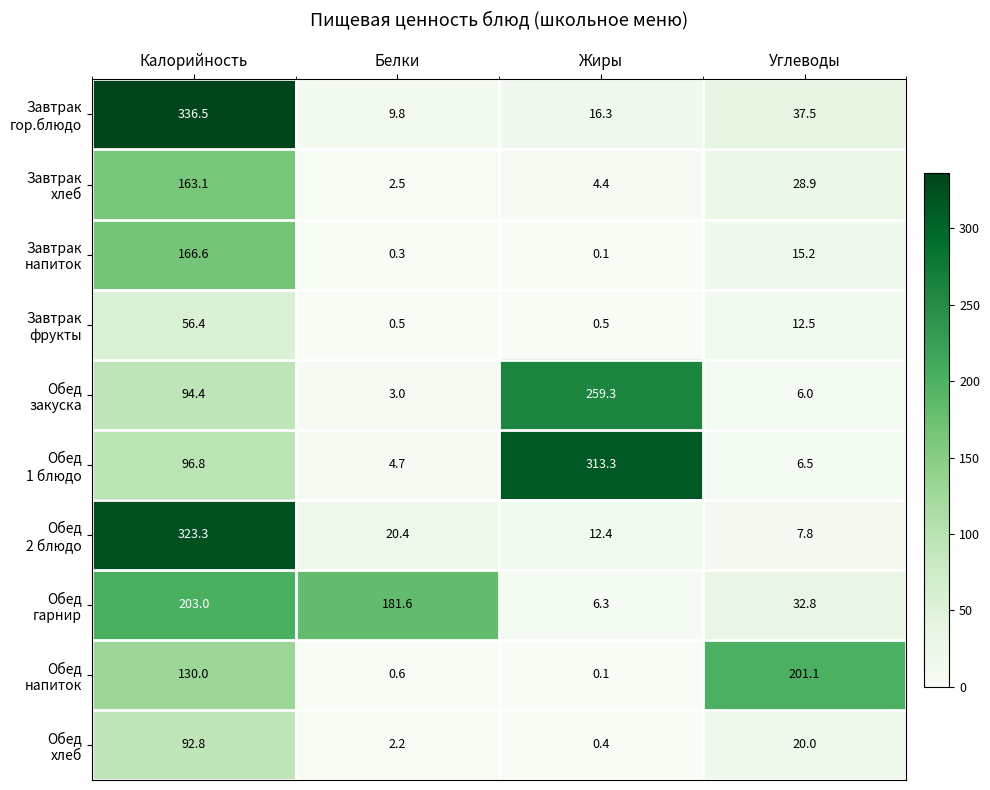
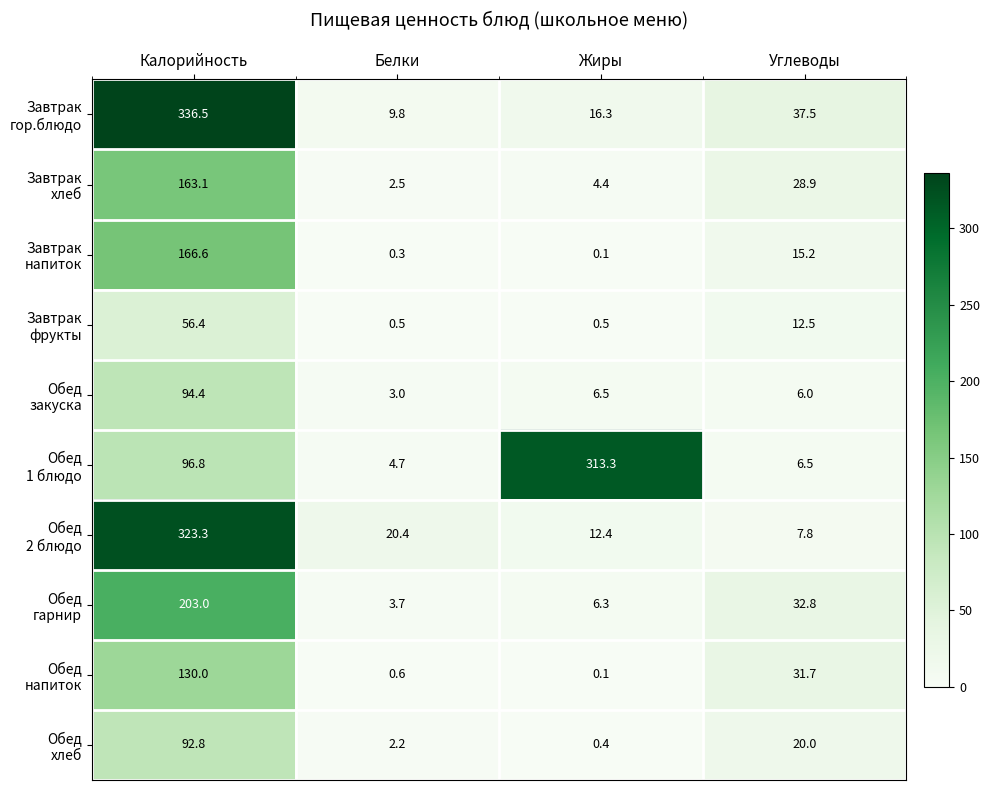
  {
    "Завтрак гор.блюдо": {
      "Калорийность": 336.5,
      "Белки": 9.8,
      "Жиры": 16.3,
      "Углеводы": 37.5
    },
    "Завтрак хлеб": {
      "Калорийность": 163.1,
      "Белки": 2.5,
      "Жиры": 4.4,
      "Углеводы": 28.9
    },
    "Завтрак напиток": {
      "Калорийность": 166.6,
      "Белки": 0.3,
      "Жиры": 0.1,
      "Углеводы": 15.2
    },
    "Завтрак фрукты": {
      "Калорийность": 56.4,
      "Белки": 0.5,
      "Жиры": 0.5,
      "Углеводы": 12.5
    },
    "Обед закуска": {
      "Калорийность": 94.4,
      "Белки": 3.0,
-     "Жиры": 259.3,
+     "Жиры": 6.5,
      "Углеводы": 6.0
    },
    "Обед 1 блюдо": {
      "Калорийность": 96.8,
      "Белки": 4.7,
      "Жиры": 313.3,
      "Углеводы": 6.5
    },
    "Обед 2 блюдо": {
      "Калорийность": 323.3,
      "Белки": 20.4,
      "Жиры": 12.4,
      "Углеводы": 7.8
    },
    "Обед гарнир": {
      "Калорийность": 203.0,
-     "Белки": 181.6,
+     "Белки": 3.7,
      "Жиры": 6.3,
      "Углеводы": 32.8
    },
    "Обед напиток": {
      "Калорийность": 130.0,
      "Белки": 0.6,
      "Жиры": 0.1,
-     "Углеводы": 201.1
+     "Углеводы": 31.7
    },
    "Обед хлеб": {
      "Калорийность": 92.8,
      "Белки": 2.2,
      "Жиры": 0.4,
      "Углеводы": 20.0
    }
  }
